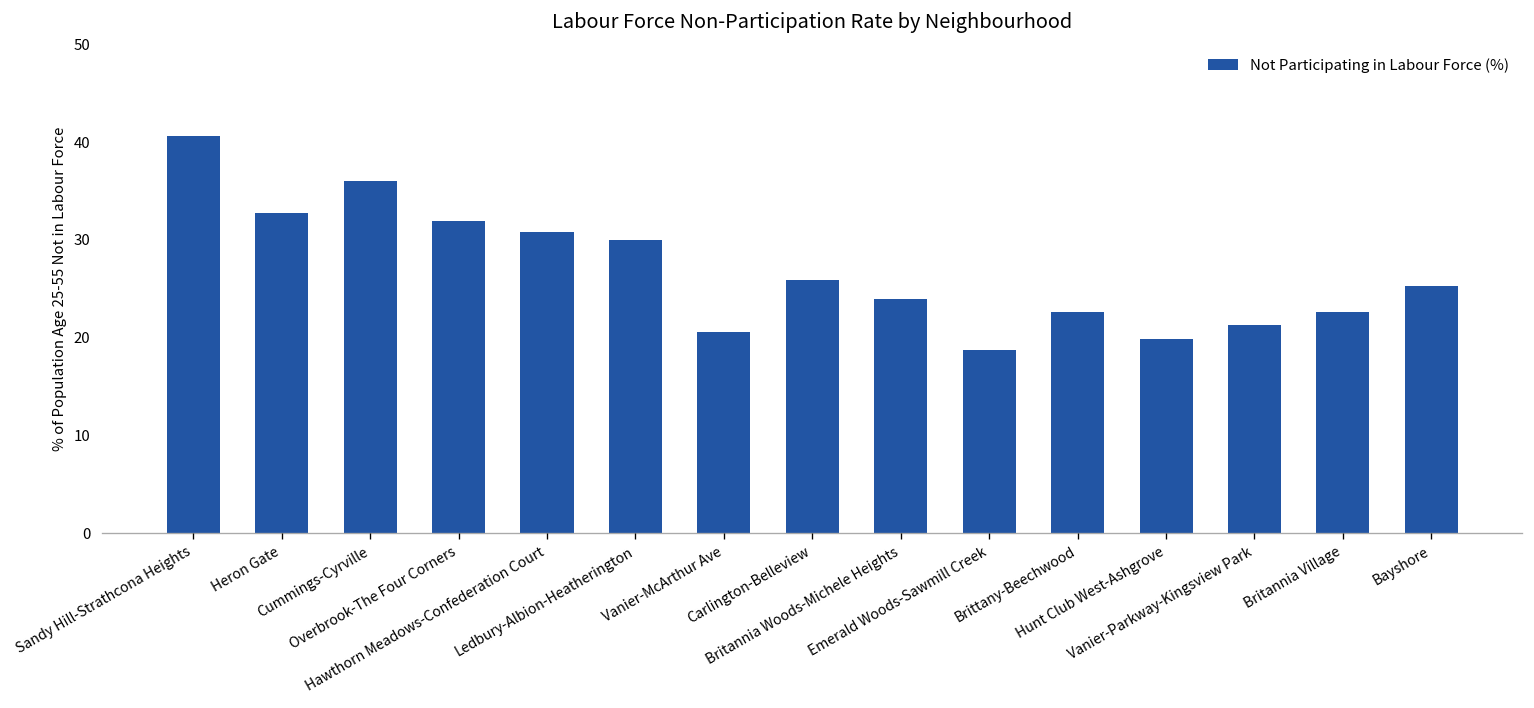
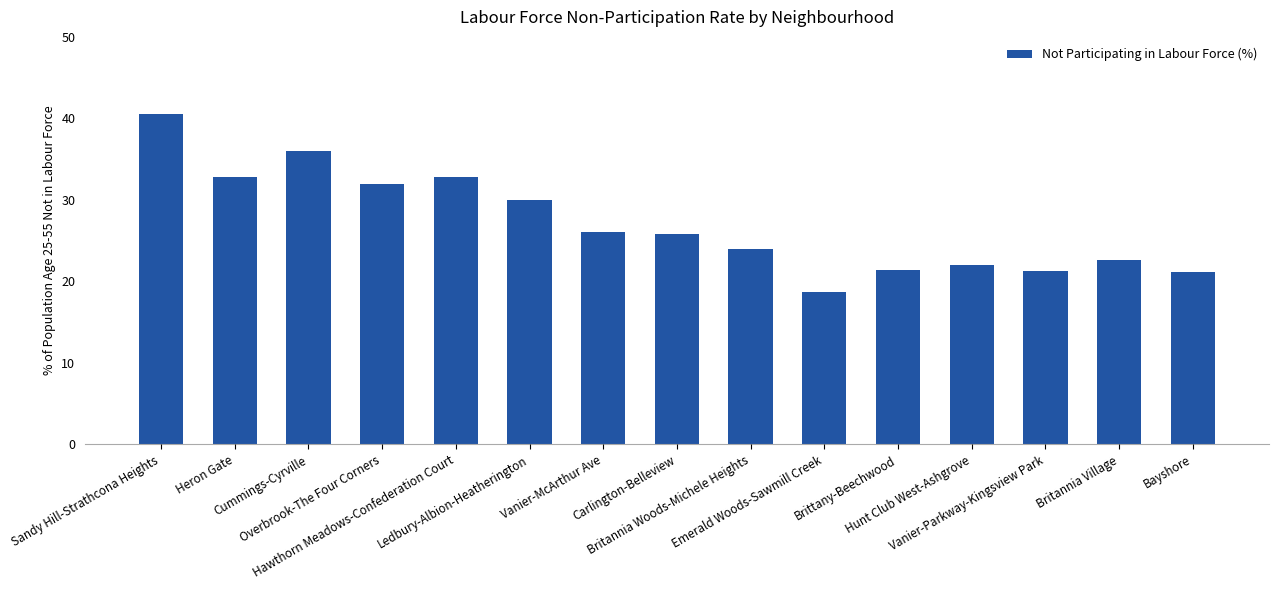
  {
    "Sandy Hill-Strathcona Heights": 41,
    "Heron Gate": 33,
    "Cummings-Cyrville": 36,
    "Overbrook-The Four Corners": 32,
-   "Hawthorn Meadows-Confederation Court": 31,
+   "Hawthorn Meadows-Confederation Court": 33,
    "Ledbury-Albion-Heatherington": 30,
-   "Vanier-McArthur Ave": 21,
+   "Vanier-McArthur Ave": 26,
    "Carlington-Belleview": 26,
    "Britannia Woods-Michele Heights": 24,
    "Emerald Woods-Sawmill Creek": 19,
-   "Brittany-Beechwood": 23,
-   "Hunt Club West-Ashgrove": 20,
+   "Brittany-Beechwood": 21,
+   "Hunt Club West-Ashgrove": 22,
    "Vanier-Parkway-Kingsview Park": 21,
    "Britannia Village": 23,
-   "Bayshore": 25
+   "Bayshore": 21
  }
